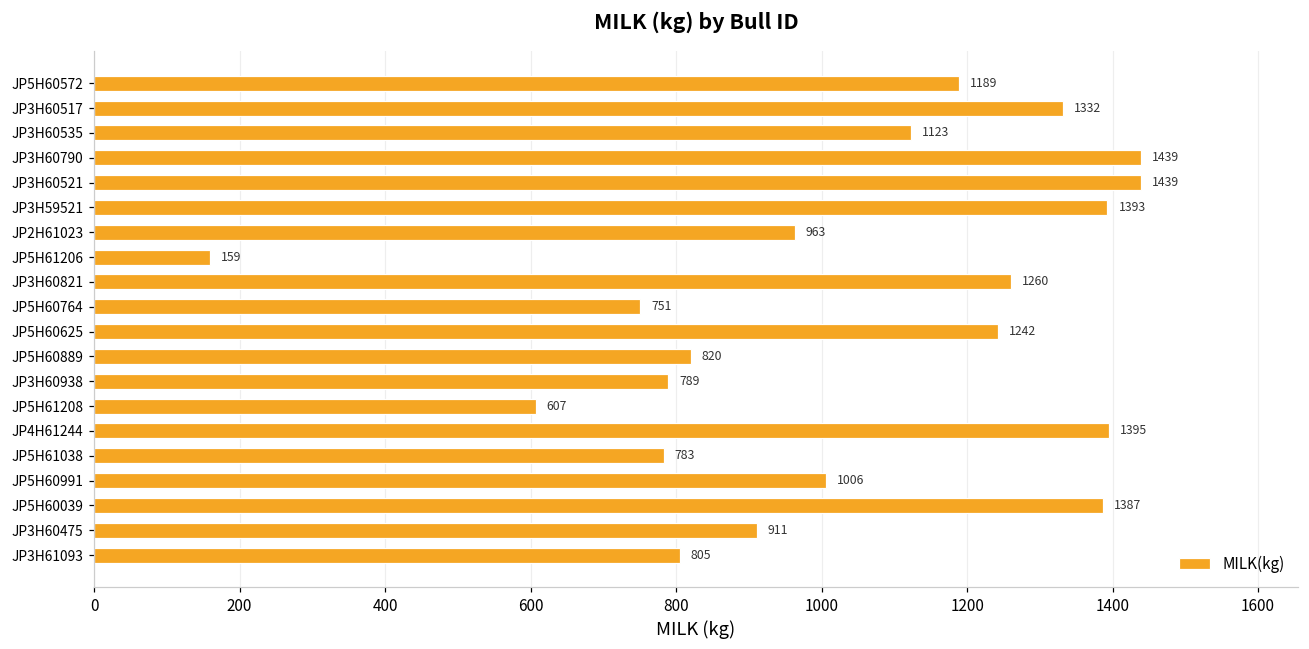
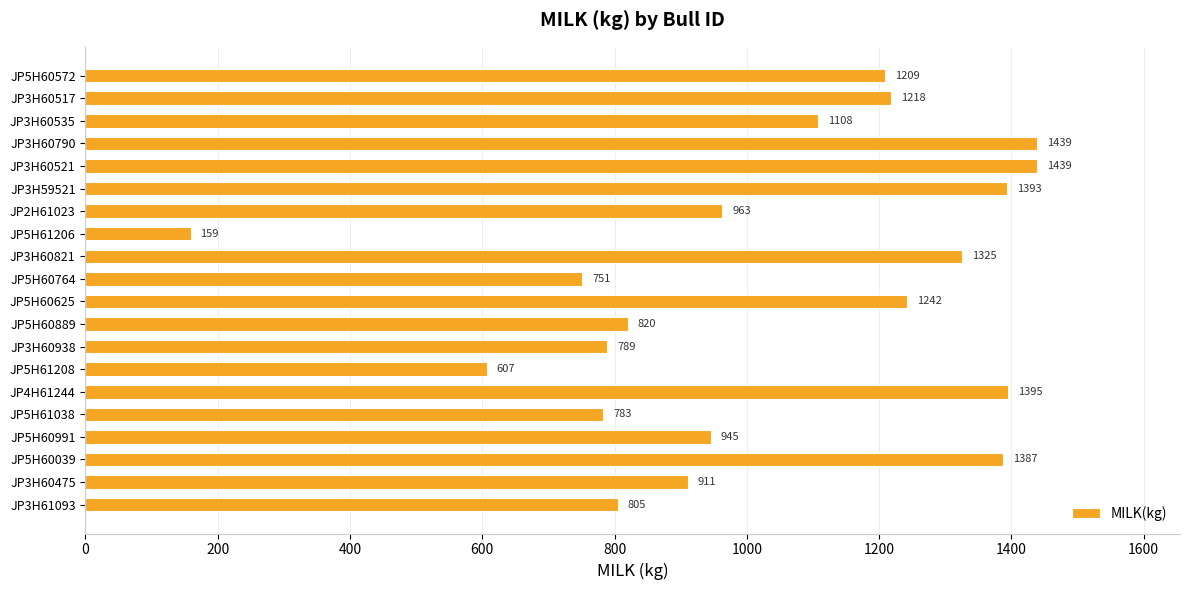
  {
-   "JP5H60572": 1189,
-   "JP3H60517": 1332,
-   "JP3H60535": 1123,
+   "JP5H60572": 1209,
+   "JP3H60517": 1218,
+   "JP3H60535": 1108,
    "JP3H60790": 1439,
    "JP3H60521": 1439,
    "JP3H59521": 1393,
    "JP2H61023": 963,
    "JP5H61206": 159,
-   "JP3H60821": 1260,
+   "JP3H60821": 1325,
    "JP5H60764": 751,
    "JP5H60625": 1242,
    "JP5H60889": 820,
    "JP3H60938": 789,
    "JP5H61208": 607,
    "JP4H61244": 1395,
    "JP5H61038": 783,
-   "JP5H60991": 1006,
+   "JP5H60991": 945,
    "JP5H60039": 1387,
    "JP3H60475": 911,
    "JP3H61093": 805
  }
